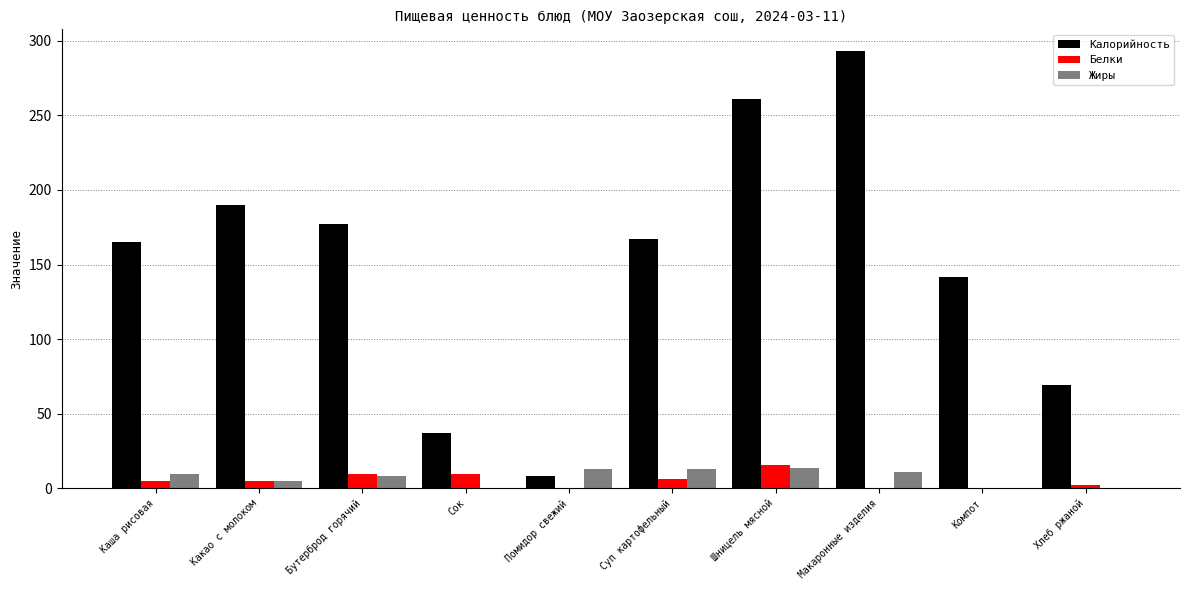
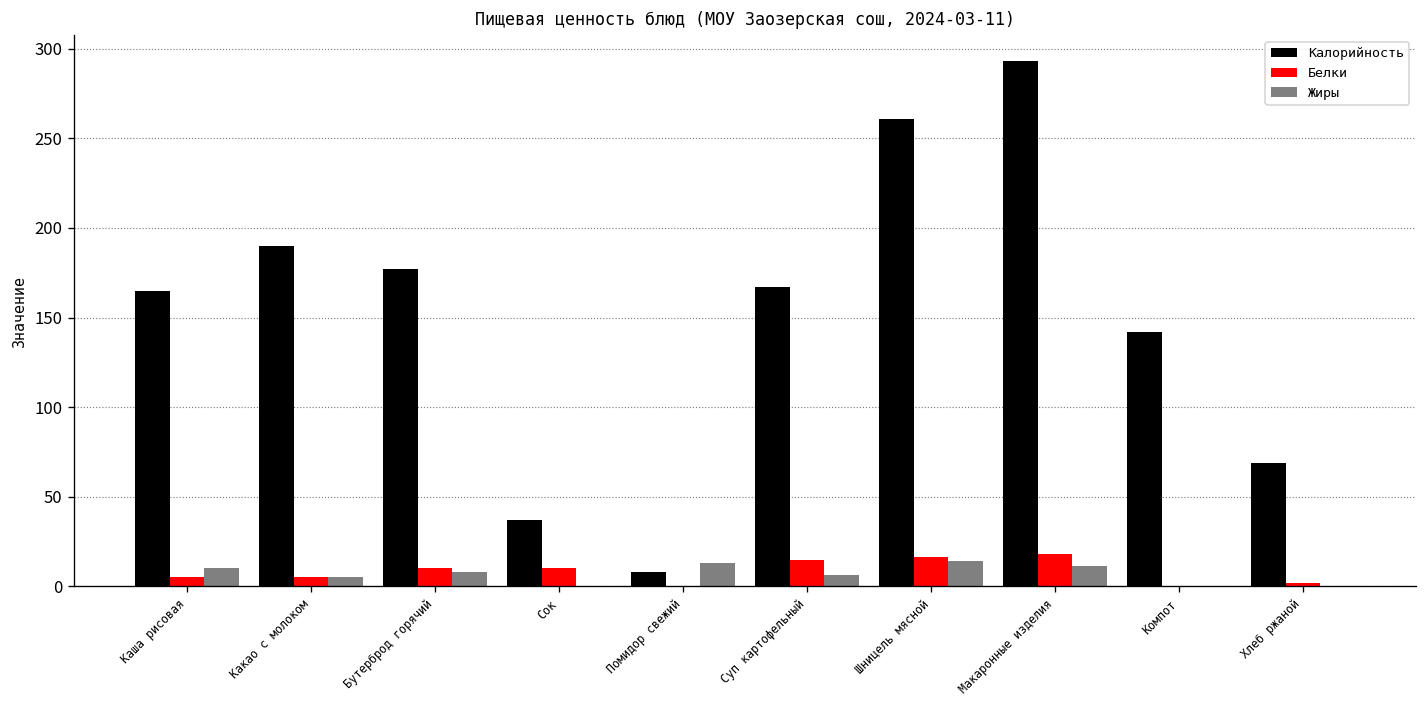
  {
    "Калорийность": {
      "Каша рисовая": 165,
      "Какао с молоком": 190,
      "Бутерброд горячий": 177,
      "Сок": 37,
      "Помидор свежий": 8,
      "Суп картофельный": 167,
      "Шницель мясной": 261,
      "Макаронные изделия": 293,
      "Компот": 142,
      "Хлеб ржаной": 69
    },
    "Белки": {
      "Каша рисовая": 5,
      "Какао с молоком": 5,
      "Бутерброд горячий": 10,
      "Сок": 10,
      "Помидор свежий": 0,
-     "Суп картофельный": 6,
+     "Суп картофельный": 15,
      "Шницель мясной": 16,
-     "Макаронные изделия": 0,
+     "Макаронные изделия": 18,
      "Компот": 0,
      "Хлеб ржаной": 2
    },
    "Жиры": {
      "Каша рисовая": 10,
      "Какао с молоком": 5,
      "Бутерброд горячий": 8,
      "Сок": 0,
      "Помидор свежий": 13,
-     "Суп картофельный": 13,
+     "Суп картофельный": 6,
      "Шницель мясной": 14,
      "Макаронные изделия": 11,
      "Компот": 0,
      "Хлеб ржаной": 0
    }
  }
